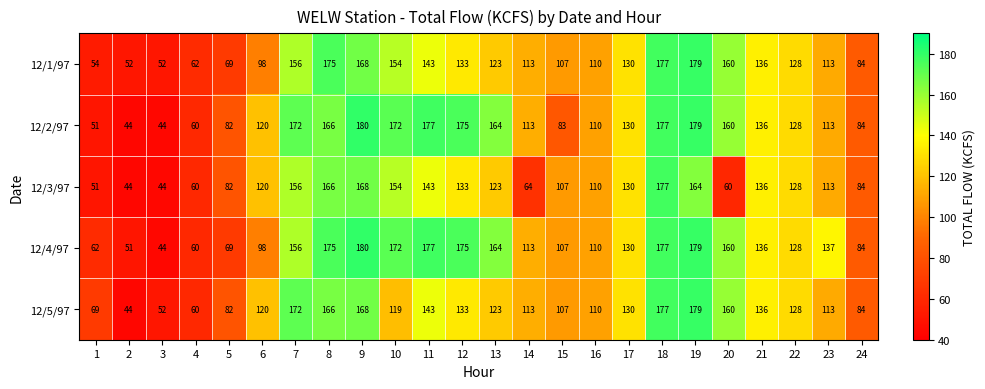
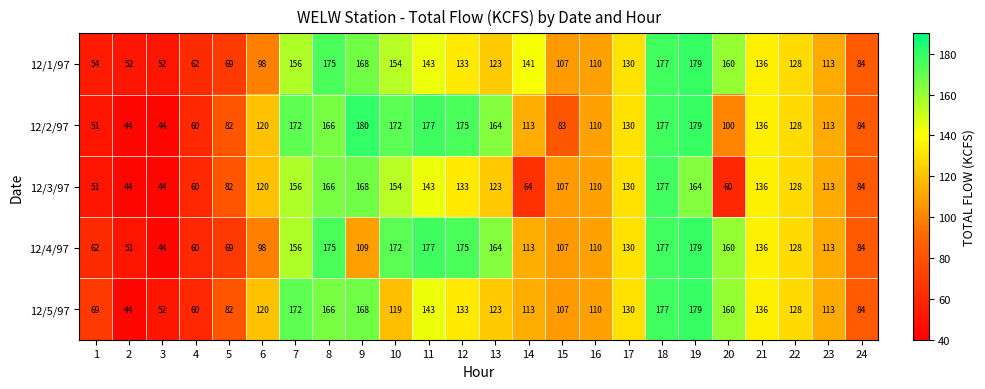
  {
    "12/1/97": {
      "1": 54,
      "2": 52,
      "3": 52,
      "4": 62,
      "5": 69,
      "6": 98,
      "7": 156,
      "8": 175,
      "9": 168,
      "10": 154,
      "11": 143,
      "12": 133,
      "13": 123,
-     "14": 113,
+     "14": 141,
      "15": 107,
      "16": 110,
      "17": 130,
      "18": 177,
      "19": 179,
      "20": 160,
      "21": 136,
      "22": 128,
      "23": 113,
      "24": 84
    },
    "12/2/97": {
      "1": 51,
      "2": 44,
      "3": 44,
      "4": 60,
      "5": 82,
      "6": 120,
      "7": 172,
      "8": 166,
      "9": 180,
      "10": 172,
      "11": 177,
      "12": 175,
      "13": 164,
      "14": 113,
      "15": 83,
      "16": 110,
      "17": 130,
      "18": 177,
      "19": 179,
-     "20": 160,
+     "20": 100,
      "21": 136,
      "22": 128,
      "23": 113,
      "24": 84
    },
    "12/3/97": {
      "1": 51,
      "2": 44,
      "3": 44,
      "4": 60,
      "5": 82,
      "6": 120,
      "7": 156,
      "8": 166,
      "9": 168,
      "10": 154,
      "11": 143,
      "12": 133,
      "13": 123,
      "14": 64,
      "15": 107,
      "16": 110,
      "17": 130,
      "18": 177,
      "19": 164,
      "20": 60,
      "21": 136,
      "22": 128,
      "23": 113,
      "24": 84
    },
    "12/4/97": {
      "1": 62,
      "2": 51,
      "3": 44,
      "4": 60,
      "5": 69,
      "6": 98,
      "7": 156,
      "8": 175,
-     "9": 180,
+     "9": 109,
      "10": 172,
      "11": 177,
      "12": 175,
      "13": 164,
      "14": 113,
      "15": 107,
      "16": 110,
      "17": 130,
      "18": 177,
      "19": 179,
      "20": 160,
      "21": 136,
      "22": 128,
-     "23": 137,
+     "23": 113,
      "24": 84
    },
    "12/5/97": {
      "1": 69,
      "2": 44,
      "3": 52,
      "4": 60,
      "5": 82,
      "6": 120,
      "7": 172,
      "8": 166,
      "9": 168,
      "10": 119,
      "11": 143,
      "12": 133,
      "13": 123,
      "14": 113,
      "15": 107,
      "16": 110,
      "17": 130,
      "18": 177,
      "19": 179,
      "20": 160,
      "21": 136,
      "22": 128,
      "23": 113,
      "24": 84
    }
  }
